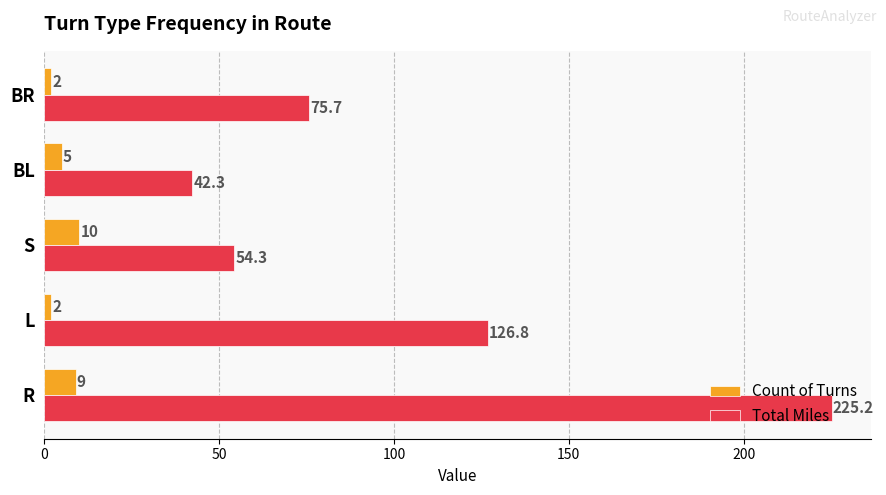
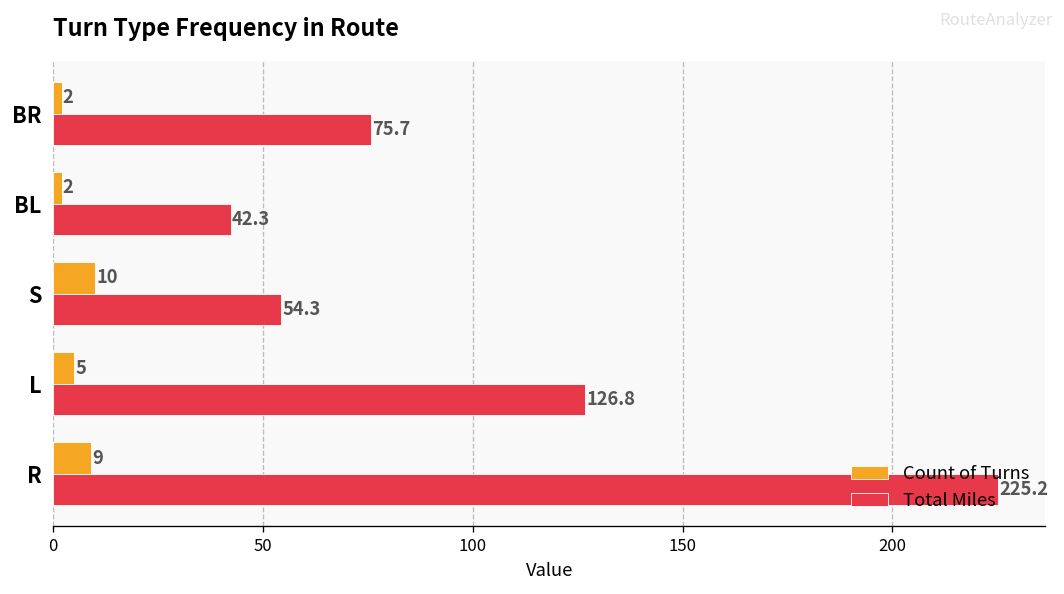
  {
    "Count of Turns": {
      "BR": 2,
-     "BL": 5,
+     "BL": 2,
      "S": 10,
-     "L": 2,
+     "L": 5,
      "R": 9
    },
    "Total Miles": {
      "BR": 75.7,
      "BL": 42.3,
      "S": 54.3,
      "L": 126.8,
      "R": 225.2
    }
  }
